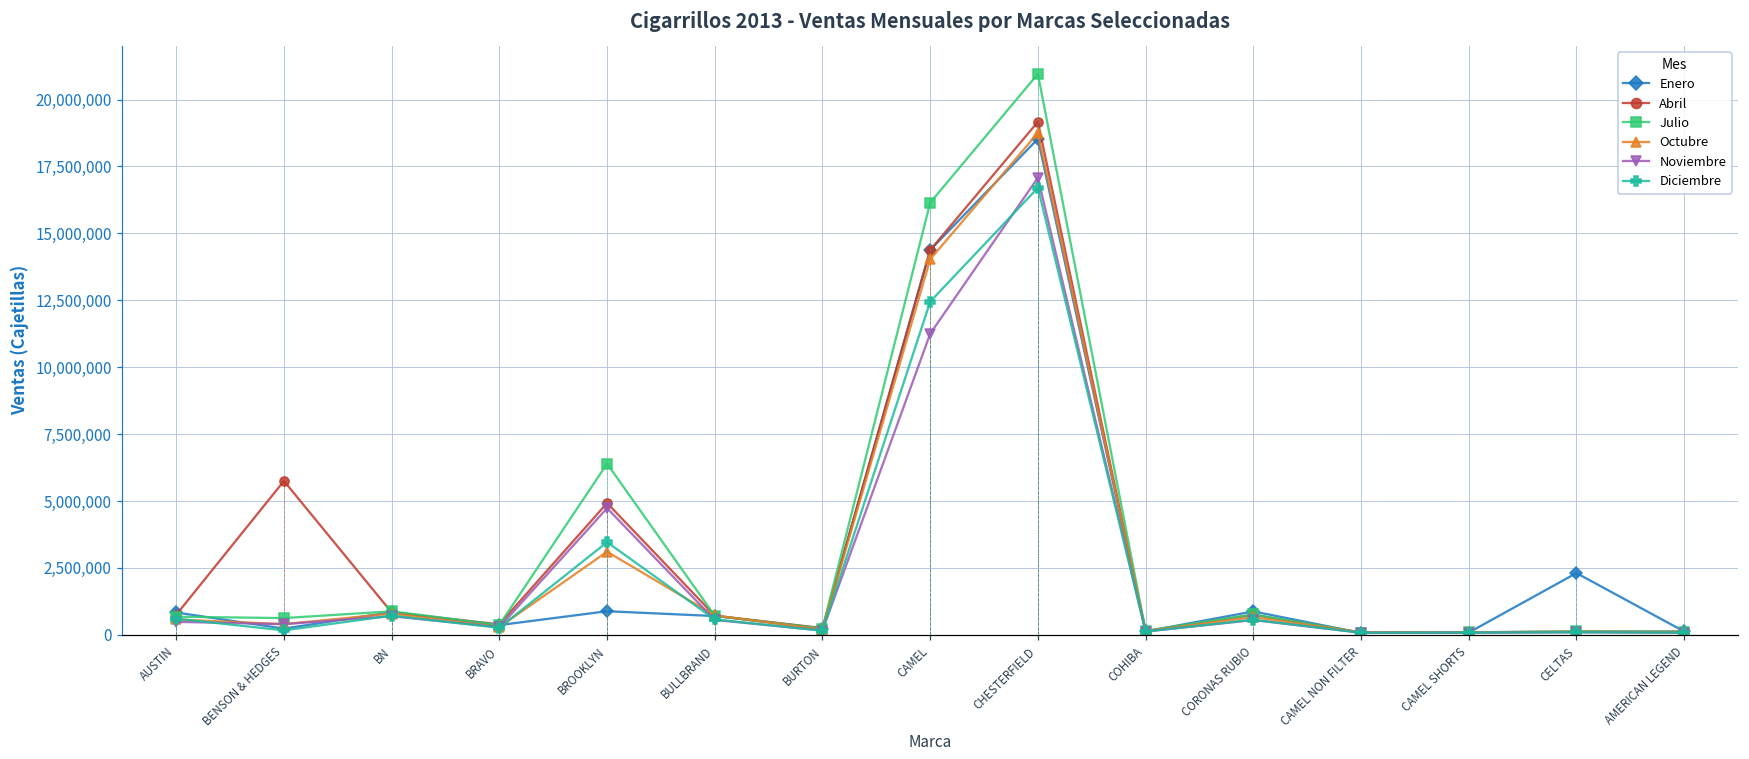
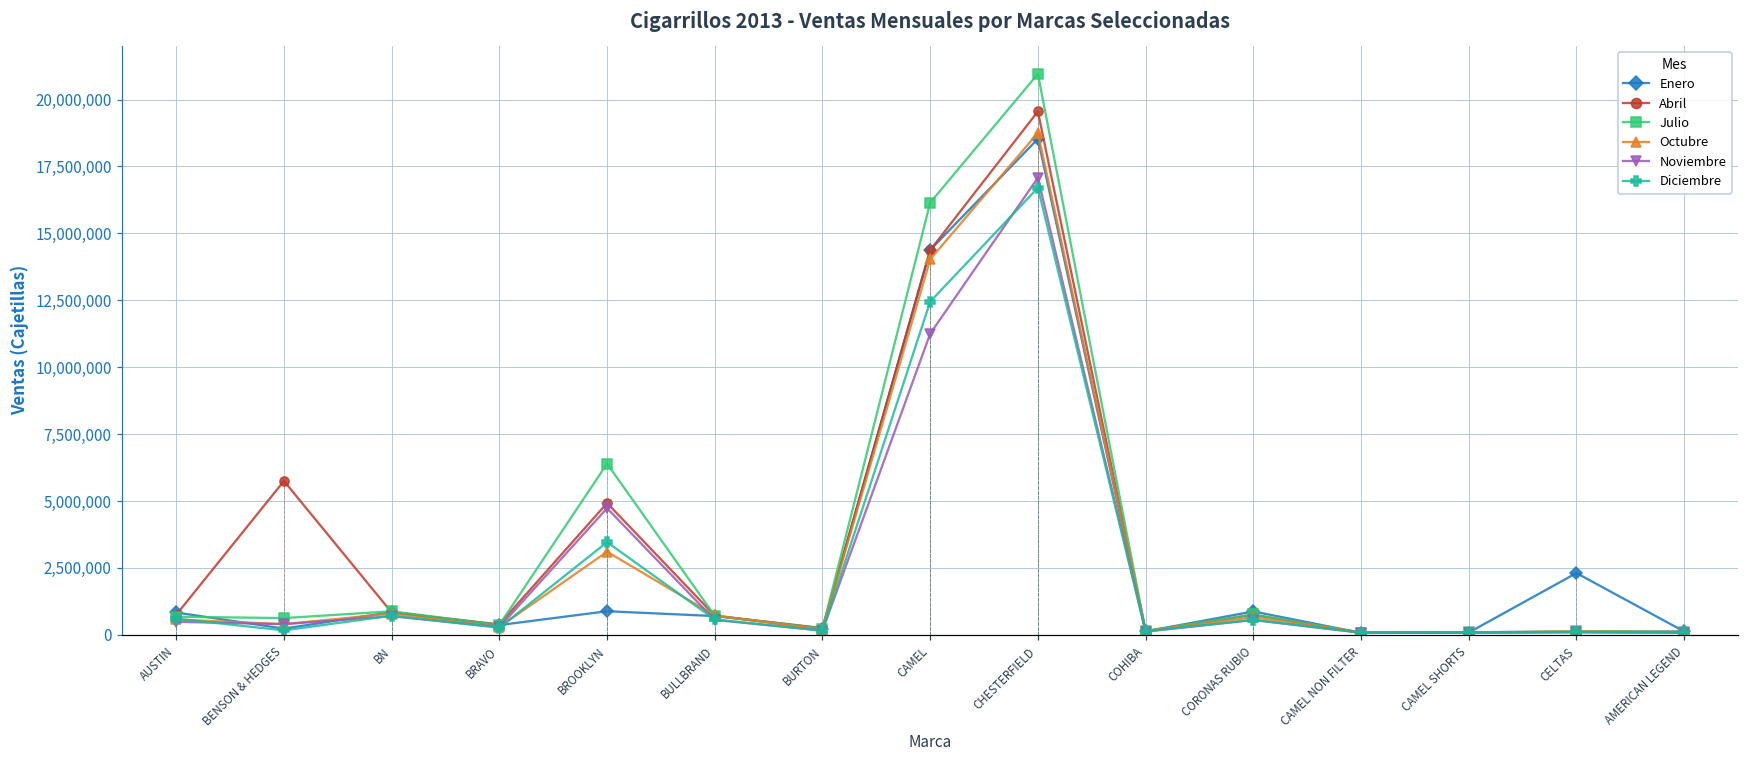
  {
    "Enero": {
      "BROOKLYN": "900,000",
      "CHESTERFIELD": "18,500,000",
      "CORONAS RUBIO": "900,000",
      "CELTAS": "2,300,000"
    },
    "Abril": {
      "BENSON & HEDGES": "5,700,000",
      "BROOKLYN": "4,900,000",
-     "CHESTERFIELD": "19,200,000"
+     "CHESTERFIELD": "19,600,000"
    },
    "Octubre": {
      "BROOKLYN": "3,100,000",
      "CAMEL": "14,000,000",
      "CHESTERFIELD": "18,800,000"
    },
    "Noviembre": {
      "BROOKLYN": "4,700,000",
      "CAMEL": "11,300,000",
      "CHESTERFIELD": "17,100,000"
    }
  }
